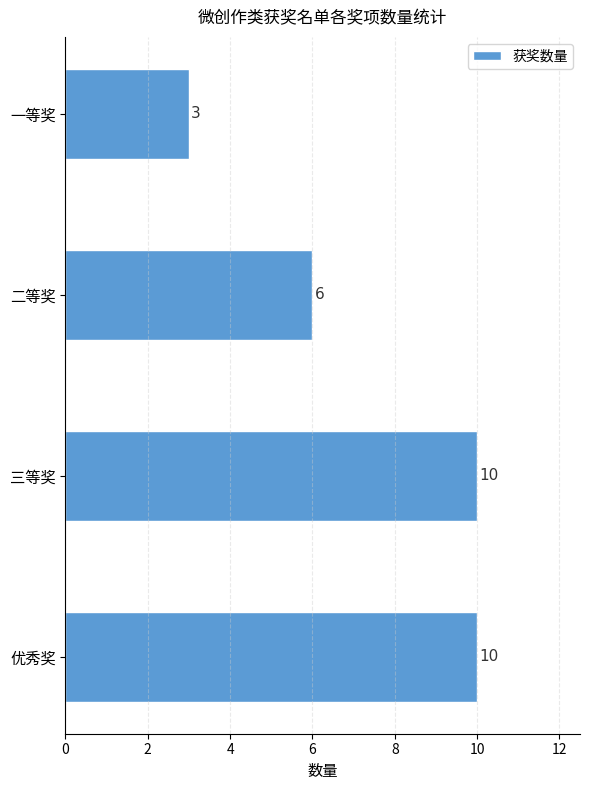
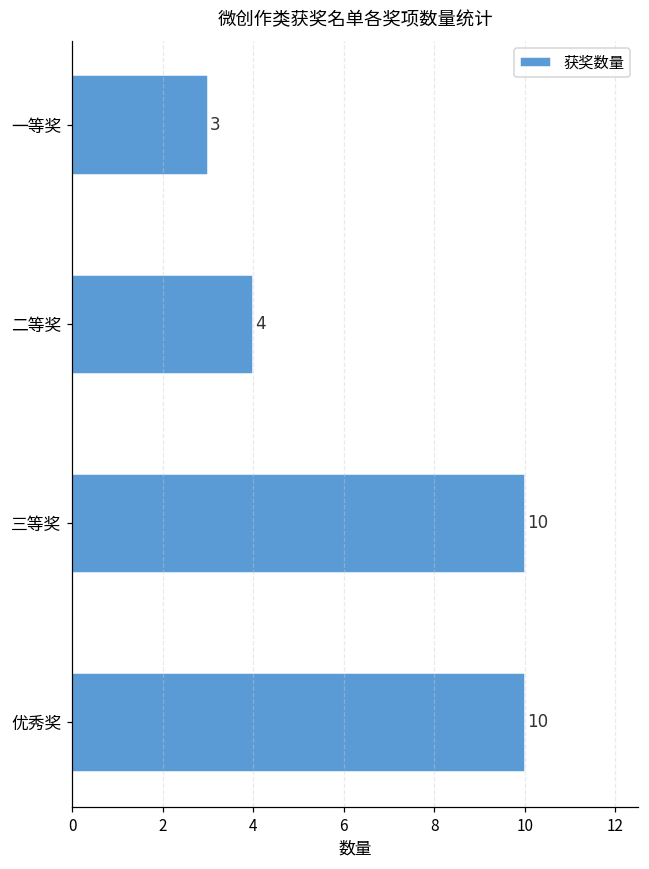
  {
    "一等奖": 3,
-   "二等奖": 6,
+   "二等奖": 4,
    "三等奖": 10,
    "优秀奖": 10
  }
